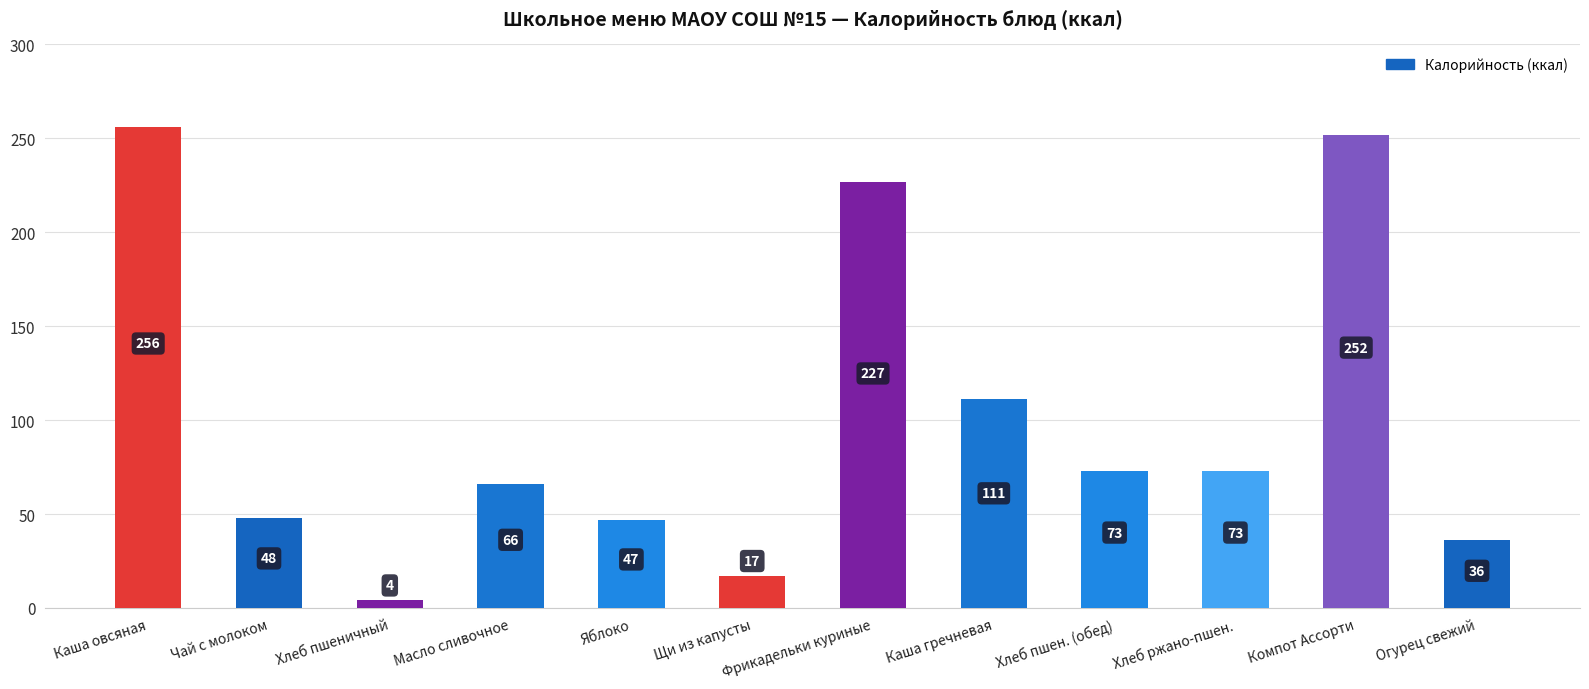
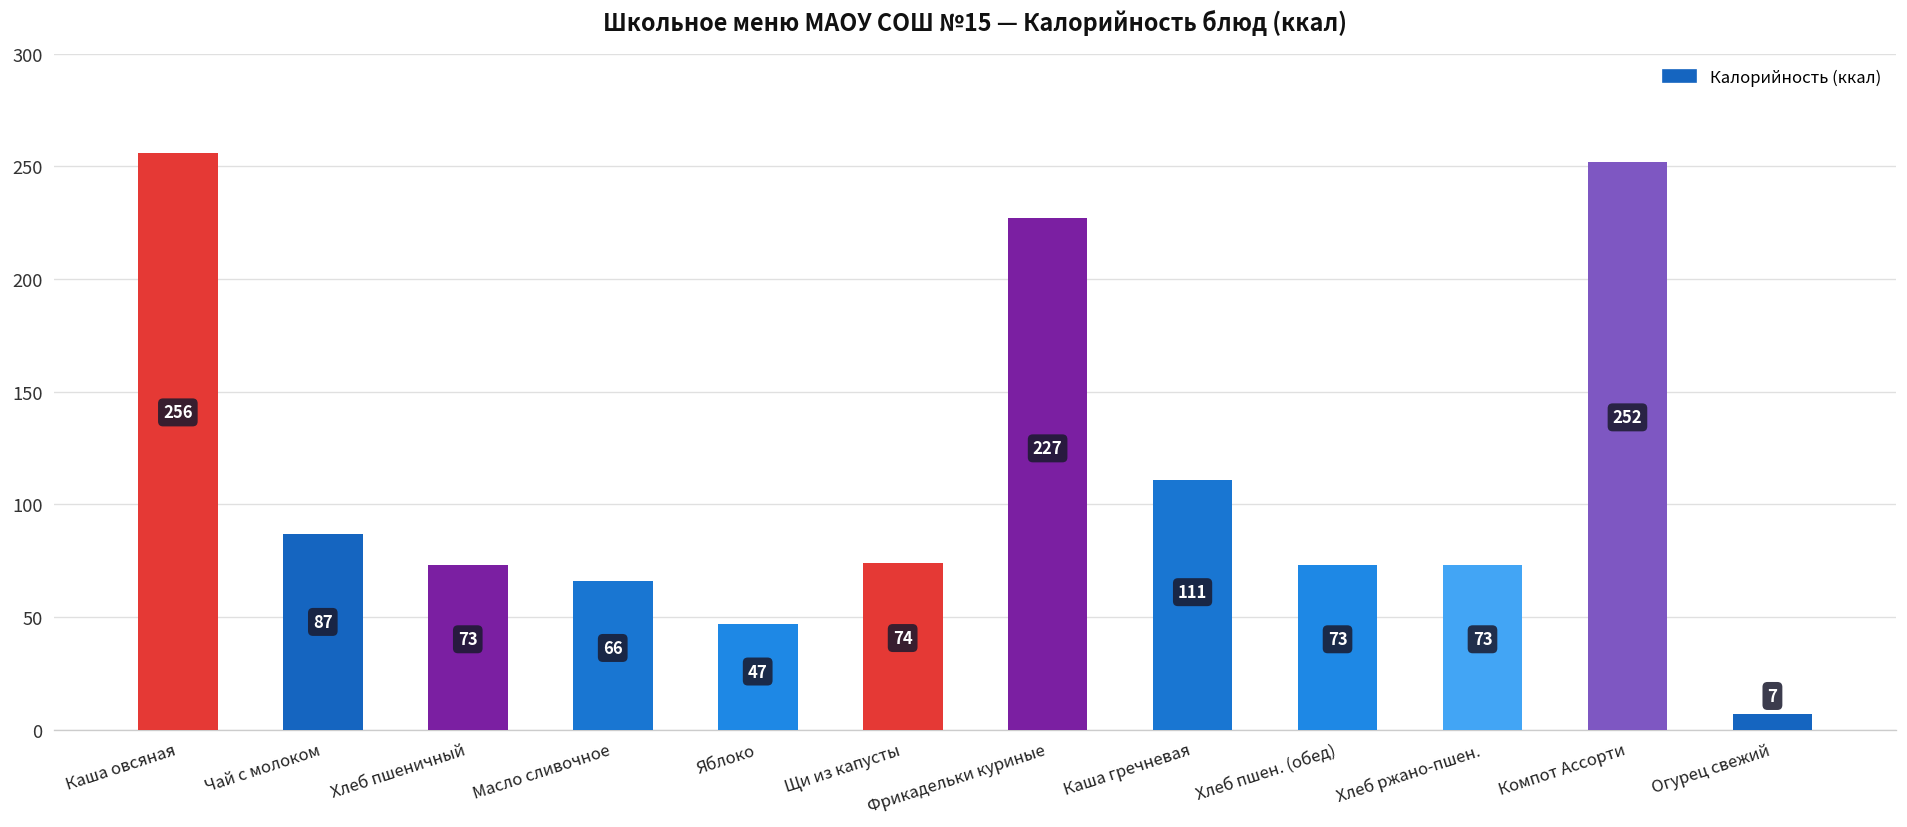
  {
-   "Чай с молоком": 48,
-   "Хлеб пшеничный": 4,
-   "Щи из капусты": 17,
-   "Огурец свежий": 36
+   "Чай с молоком": 87,
+   "Хлеб пшеничный": 73,
+   "Щи из капусты": 74,
+   "Огурец свежий": 7
  }
